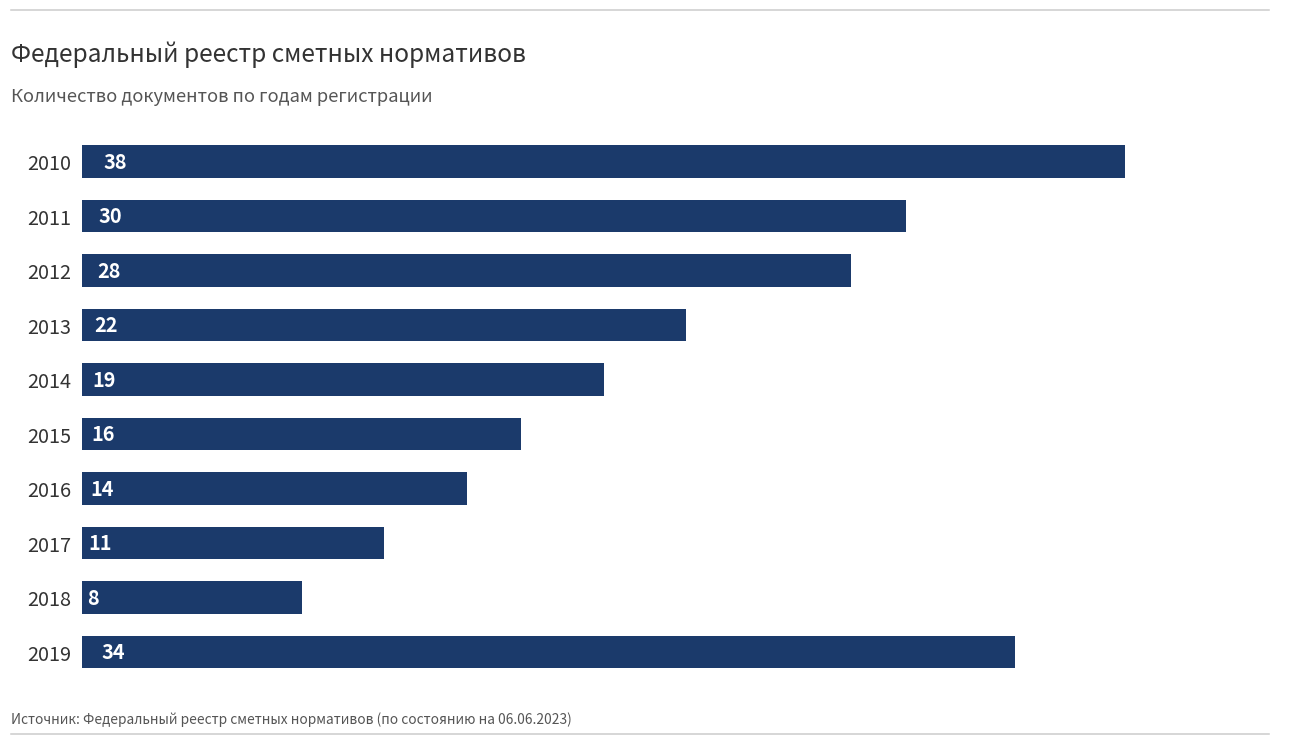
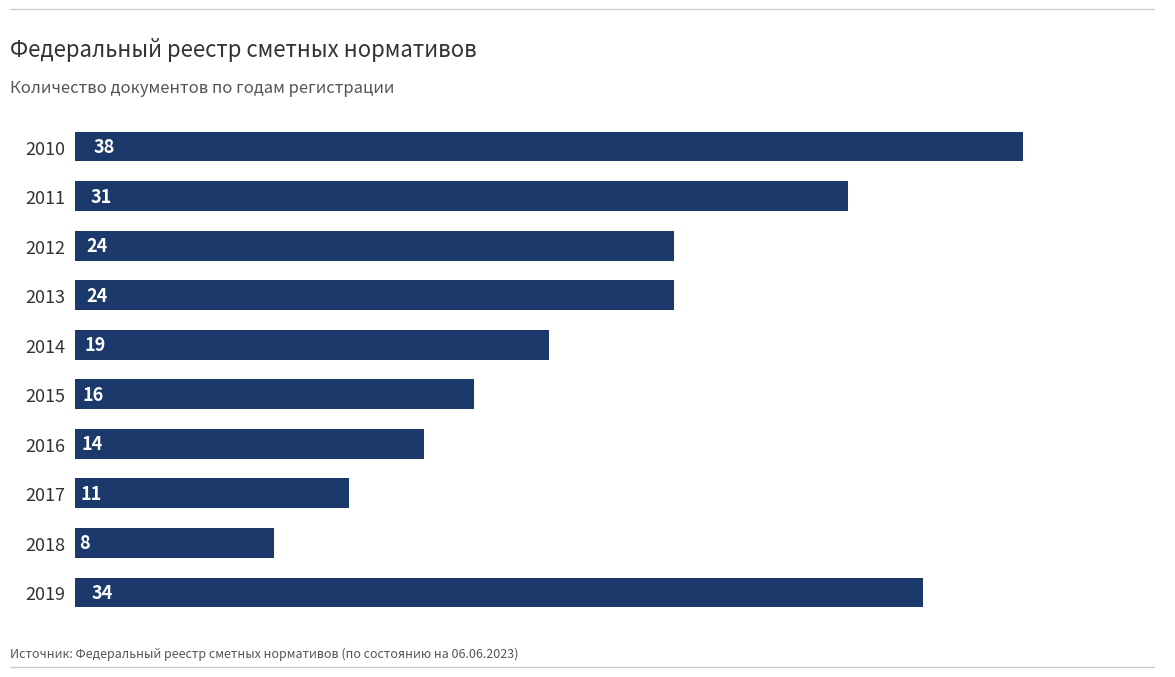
  {
    "2010": 38,
-   "2011": 30,
-   "2012": 28,
-   "2013": 22,
+   "2011": 31,
+   "2012": 24,
+   "2013": 24,
    "2014": 19,
    "2015": 16,
    "2016": 14,
    "2017": 11,
    "2018": 8,
    "2019": 34
  }
